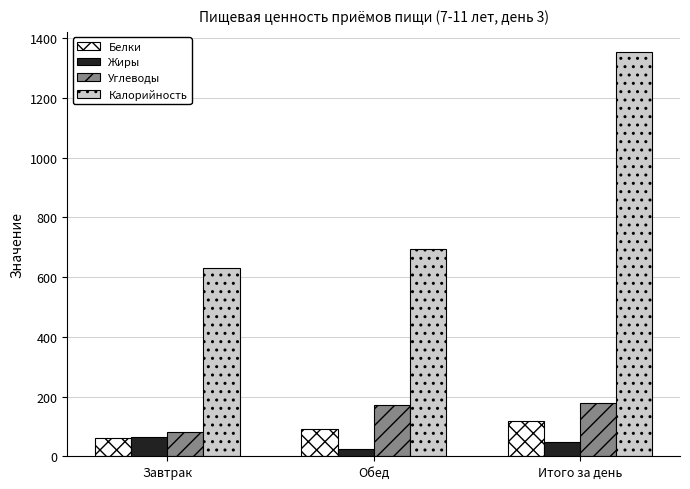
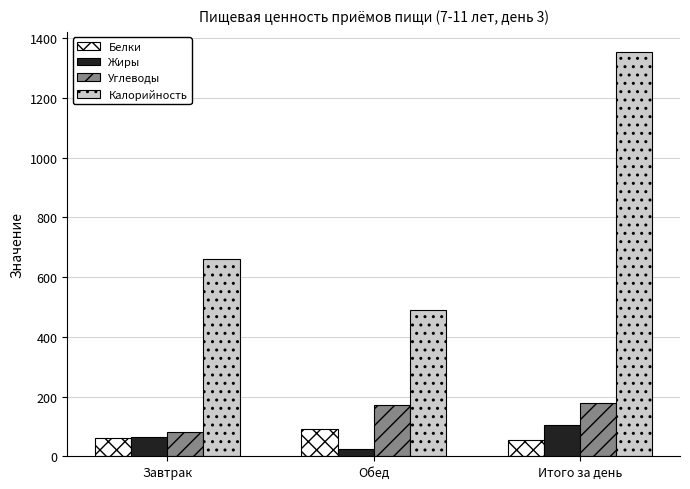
  {
    "Белки": {
      "Завтрак": 60,
      "Обед": 90,
-     "Итого за день": 120
+     "Итого за день": 60
    },
    "Жиры": {
      "Завтрак": 60,
      "Обед": 30,
-     "Итого за день": 50
+     "Итого за день": 100
    },
    "Углеводы": {
      "Завтрак": 80,
      "Обед": 170,
      "Итого за день": 180
    },
    "Калорийность": {
-     "Завтрак": 630,
-     "Обед": 690,
+     "Завтрак": 660,
+     "Обед": 490,
      "Итого за день": 1350
    }
  }
